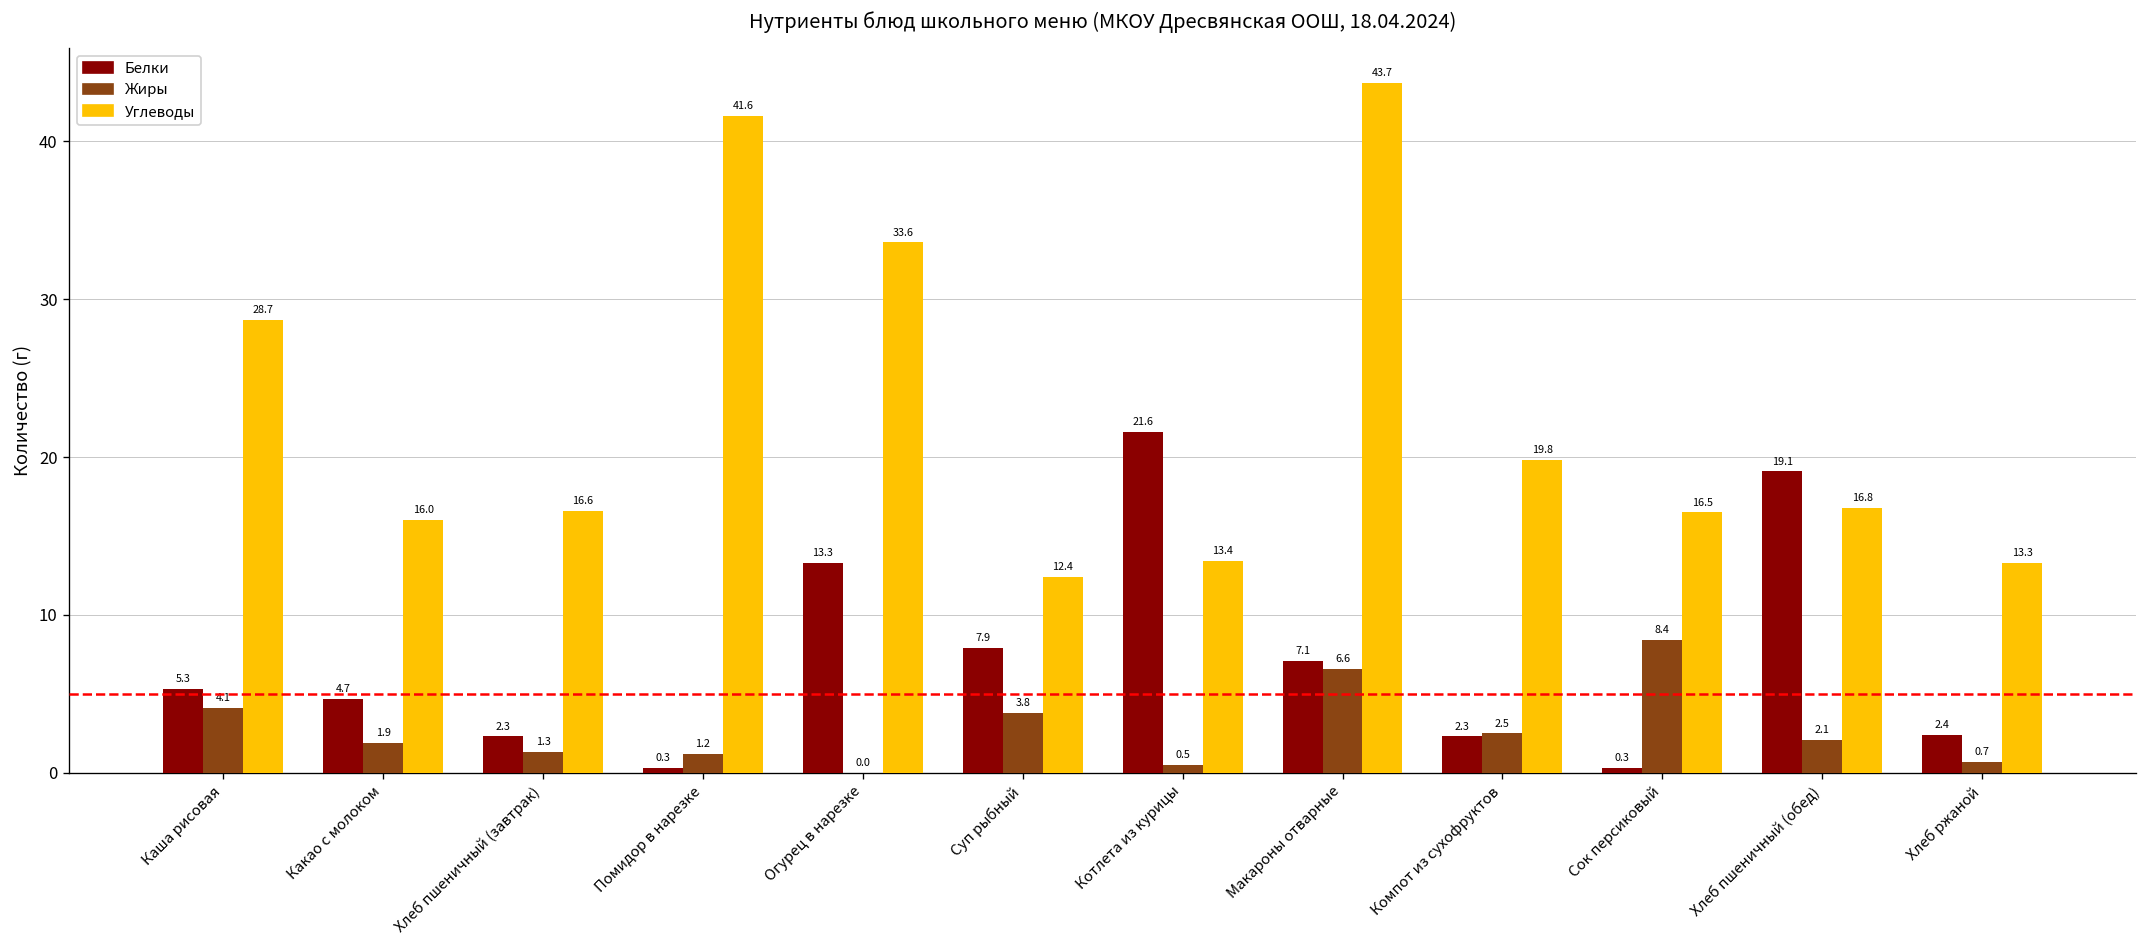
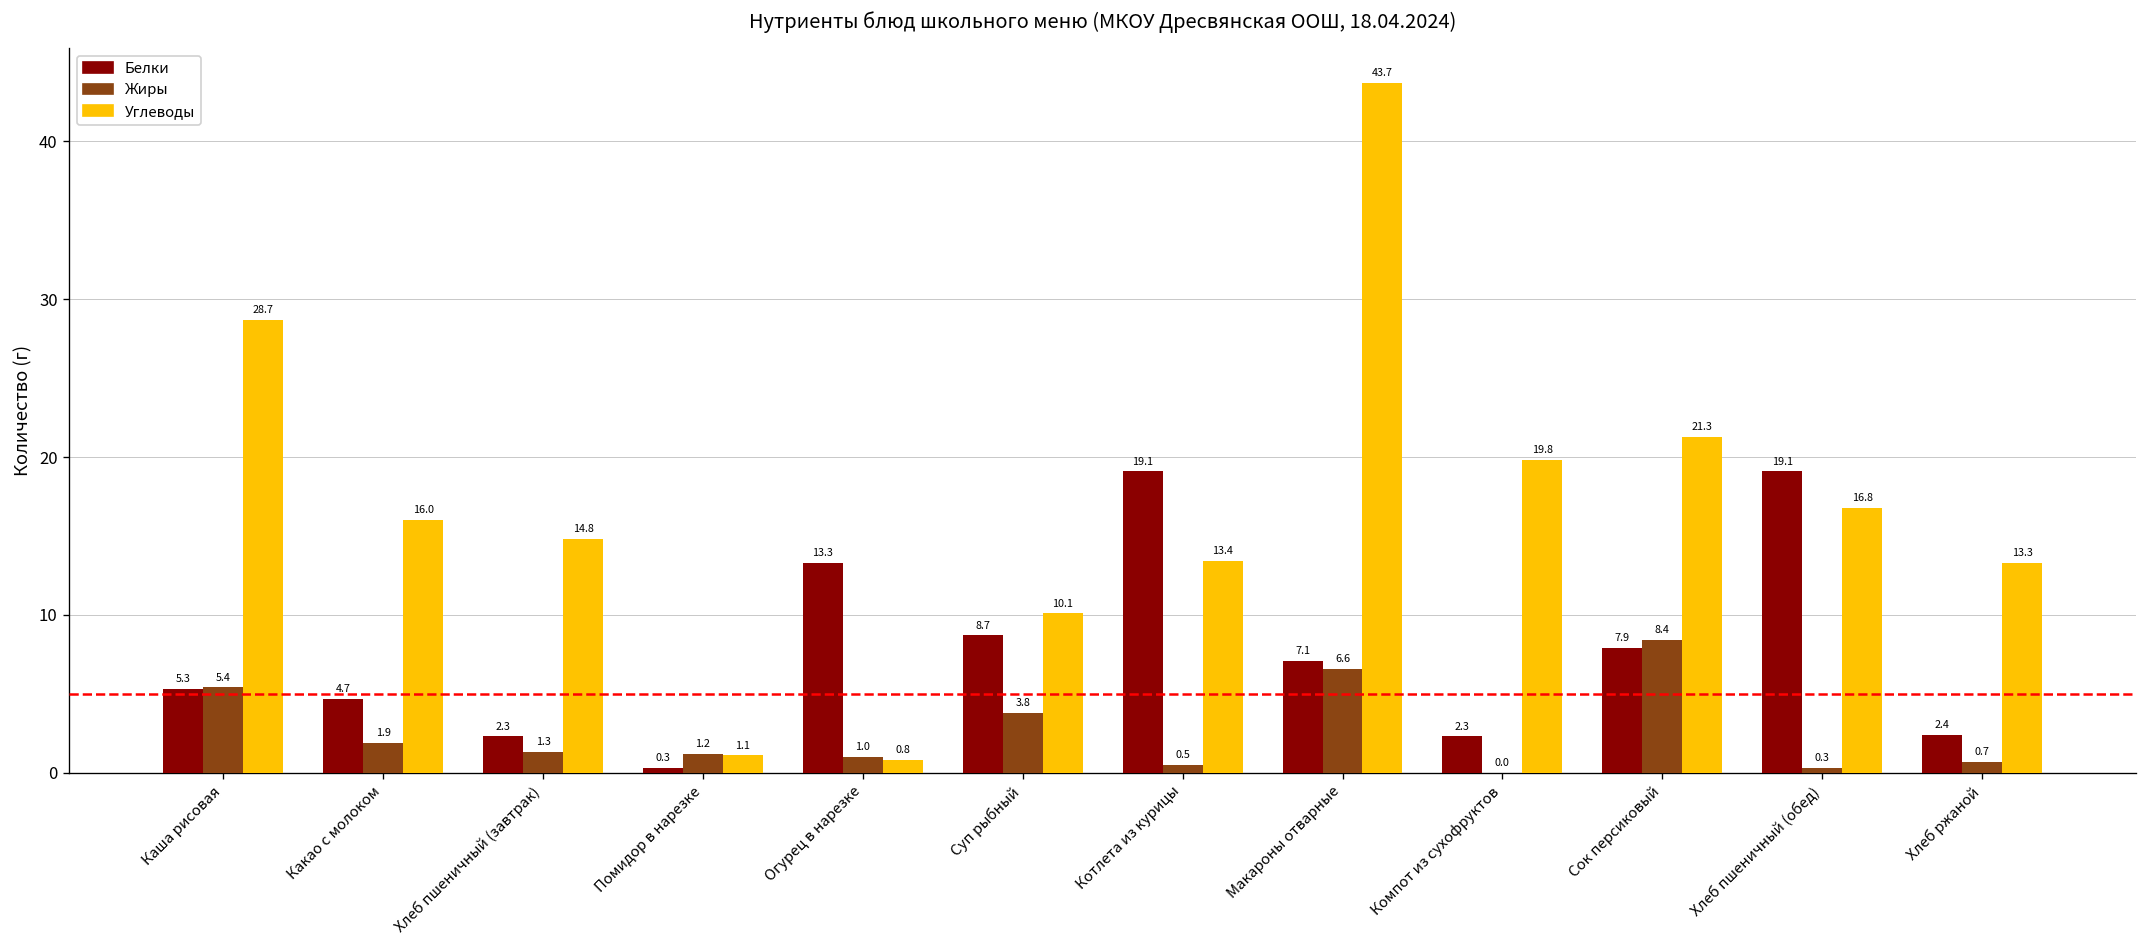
  {
    "Белки": {
      "Каша рисовая": 5.3,
      "Какао с молоком": 4.7,
      "Хлеб пшеничный (завтрак)": 2.3,
      "Помидор в нарезке": 0.3,
      "Огурец в нарезке": 13.3,
-     "Суп рыбный": 7.9,
-     "Котлета из курицы": 21.6,
+     "Суп рыбный": 8.7,
+     "Котлета из курицы": 19.1,
      "Макароны отварные": 7.1,
      "Компот из сухофруктов": 2.3,
-     "Сок персиковый": 0.3,
+     "Сок персиковый": 7.9,
      "Хлеб пшеничный (обед)": 19.1,
      "Хлеб ржаной": 2.4
    },
    "Жиры": {
-     "Каша рисовая": 4.1,
+     "Каша рисовая": 5.4,
      "Какао с молоком": 1.9,
      "Хлеб пшеничный (завтрак)": 1.3,
      "Помидор в нарезке": 1.2,
-     "Огурец в нарезке": 0.0,
+     "Огурец в нарезке": 1.0,
      "Суп рыбный": 3.8,
      "Котлета из курицы": 0.5,
      "Макароны отварные": 6.6,
-     "Компот из сухофруктов": 2.5,
+     "Компот из сухофруктов": 0.0,
      "Сок персиковый": 8.4,
-     "Хлеб пшеничный (обед)": 2.1,
+     "Хлеб пшеничный (обед)": 0.3,
      "Хлеб ржаной": 0.7
    },
    "Углеводы": {
      "Каша рисовая": 28.7,
      "Какао с молоком": 16.0,
-     "Хлеб пшеничный (завтрак)": 16.6,
-     "Помидор в нарезке": 41.6,
-     "Огурец в нарезке": 33.6,
-     "Суп рыбный": 12.4,
+     "Хлеб пшеничный (завтрак)": 14.8,
+     "Помидор в нарезке": 1.1,
+     "Огурец в нарезке": 0.8,
+     "Суп рыбный": 10.1,
      "Котлета из курицы": 13.4,
      "Макароны отварные": 43.7,
      "Компот из сухофруктов": 19.8,
-     "Сок персиковый": 16.5,
+     "Сок персиковый": 21.3,
      "Хлеб пшеничный (обед)": 16.8,
      "Хлеб ржаной": 13.3
    }
  }
